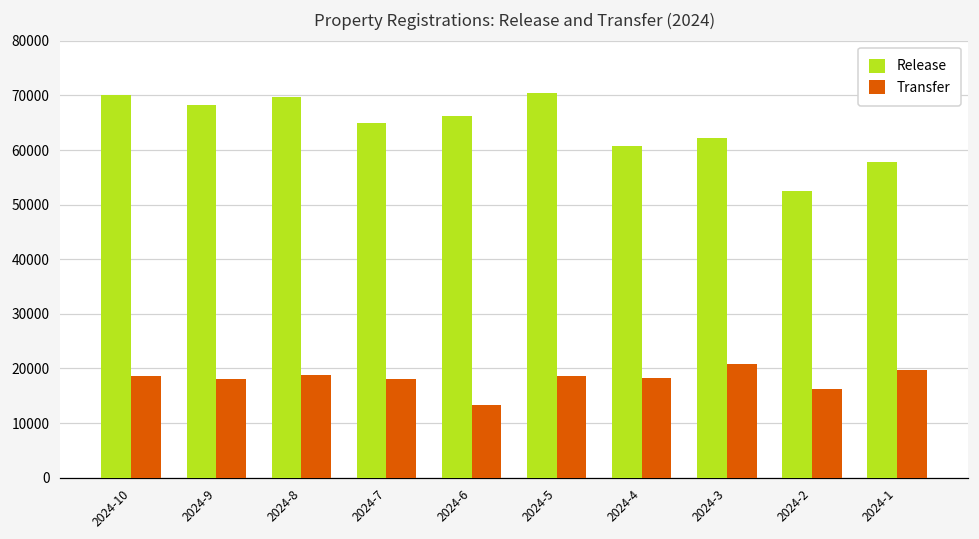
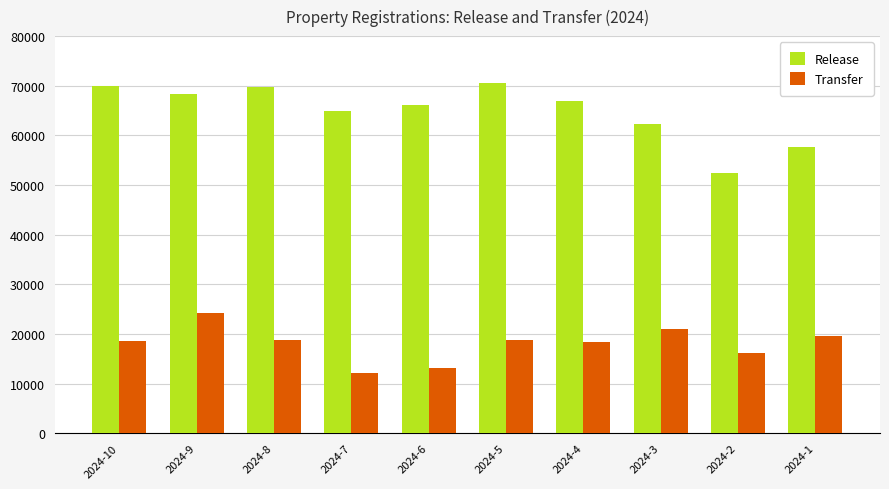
  {
    "Release": {
      "2024-10": 70000,
      "2024-9": 68000,
      "2024-8": 70000,
      "2024-7": 65000,
      "2024-6": 66000,
      "2024-5": 70000,
-     "2024-4": 61000,
+     "2024-4": 67000,
      "2024-3": 62000,
      "2024-2": 52000,
      "2024-1": 58000
    },
    "Transfer": {
      "2024-10": 19000,
-     "2024-9": 18000,
+     "2024-9": 24000,
      "2024-8": 19000,
-     "2024-7": 18000,
+     "2024-7": 12000,
      "2024-6": 13000,
      "2024-5": 19000,
      "2024-4": 18000,
      "2024-3": 21000,
      "2024-2": 16000,
      "2024-1": 20000
    }
  }
